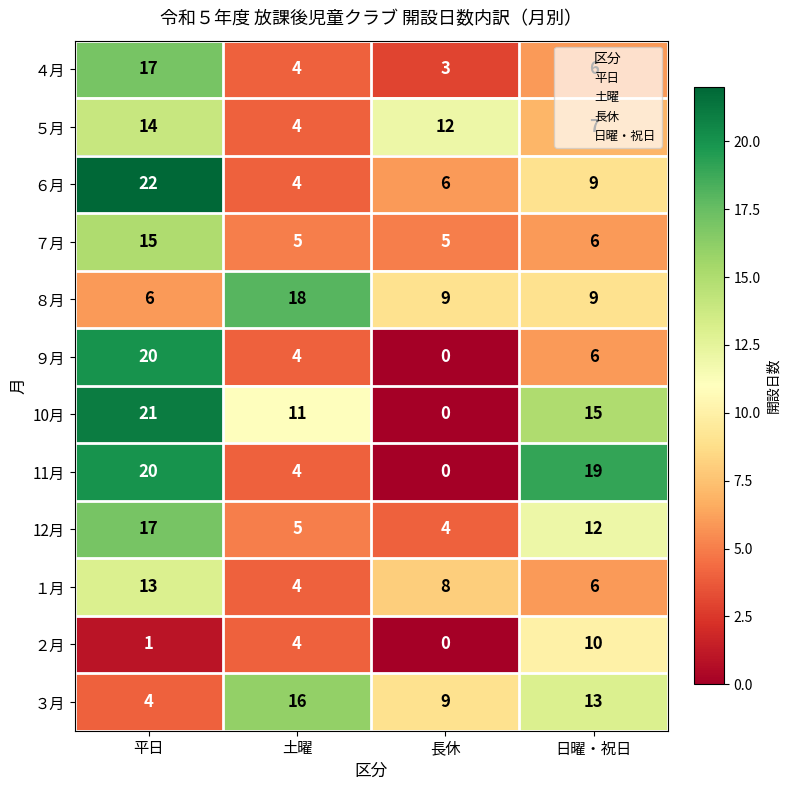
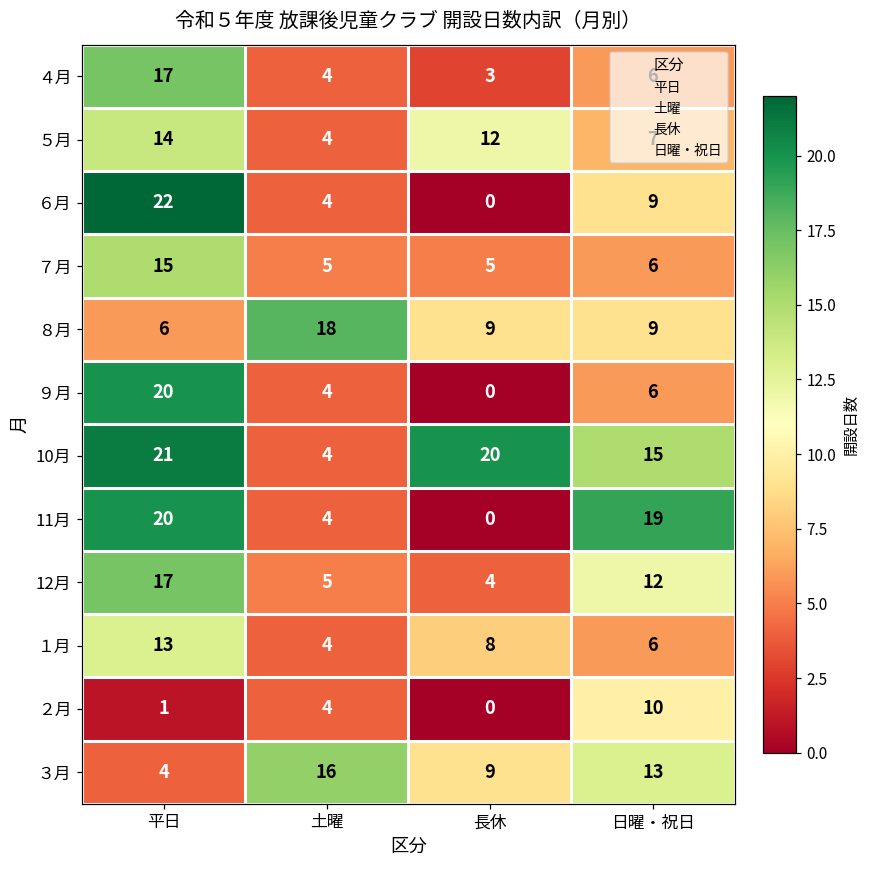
  {
    "４月": {
      "平日": 17,
      "土曜": 4,
      "長休": 3
    },
    "５月": {
      "平日": 14,
      "土曜": 4,
      "長休": 12
    },
    "６月": {
      "平日": 22,
      "土曜": 4,
-     "長休": 6,
+     "長休": 0,
      "日曜・祝日": 9
    },
    "７月": {
      "平日": 15,
      "土曜": 5,
      "長休": 5,
      "日曜・祝日": 6
    },
    "８月": {
      "平日": 6,
      "土曜": 18,
      "長休": 9,
      "日曜・祝日": 9
    },
    "９月": {
      "平日": 20,
      "土曜": 4,
      "長休": 0,
      "日曜・祝日": 6
    },
    "10月": {
      "平日": 21,
-     "土曜": 11,
-     "長休": 0,
+     "土曜": 4,
+     "長休": 20,
      "日曜・祝日": 15
    },
    "11月": {
      "平日": 20,
      "土曜": 4,
      "長休": 0,
      "日曜・祝日": 19
    },
    "12月": {
      "平日": 17,
      "土曜": 5,
      "長休": 4,
      "日曜・祝日": 12
    },
    "１月": {
      "平日": 13,
      "土曜": 4,
      "長休": 8,
      "日曜・祝日": 6
    },
    "２月": {
      "平日": 1,
      "土曜": 4,
      "長休": 0,
      "日曜・祝日": 10
    },
    "３月": {
      "平日": 4,
      "土曜": 16,
      "長休": 9,
      "日曜・祝日": 13
    }
  }
